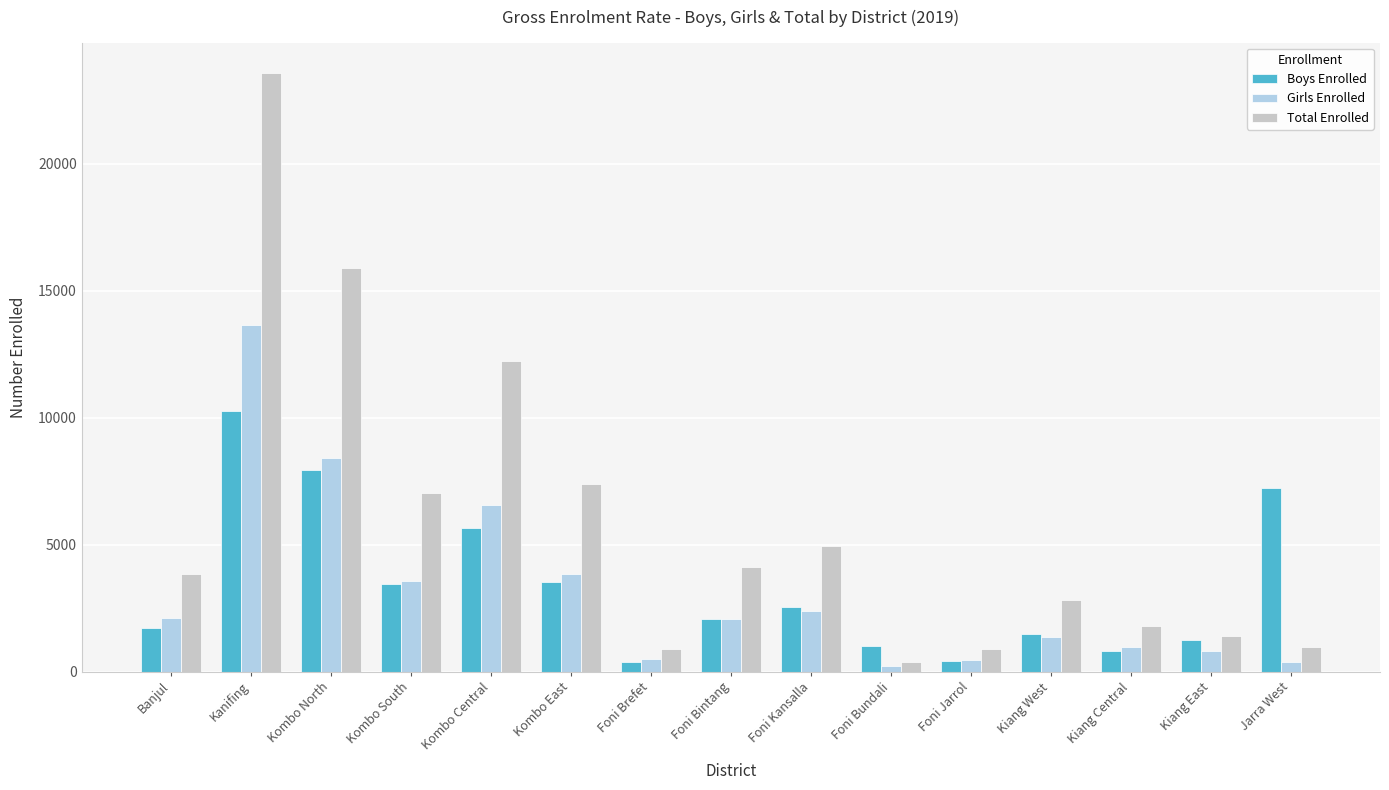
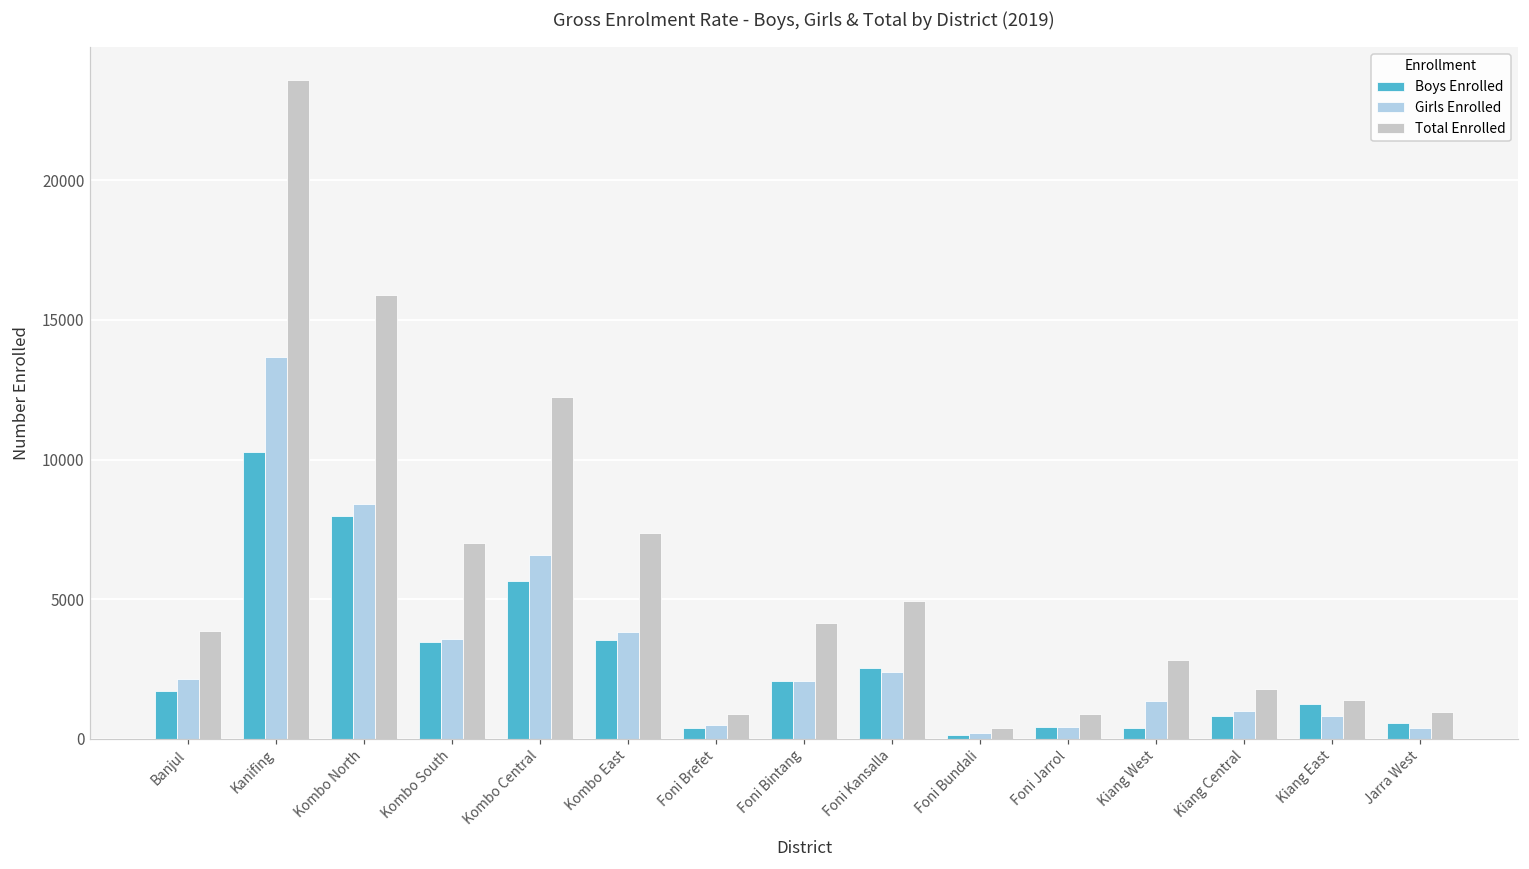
  {
    "Boys Enrolled": {
      "Banjul": 1700,
      "Kanifing": 10300,
      "Kombo North": 8000,
      "Kombo South": 3500,
      "Kombo Central": 5700,
      "Kombo East": 3500,
      "Foni Brefet": 400,
      "Foni Bintang": 2100,
      "Foni Kansalla": 2500,
-     "Foni Bundali": 1000,
+     "Foni Bundali": 200,
      "Foni Jarrol": 400,
-     "Kiang West": 1500,
+     "Kiang West": 400,
      "Kiang Central": 800,
      "Kiang East": 1200,
-     "Jarra West": 7200
+     "Jarra West": 600
    }
  }
